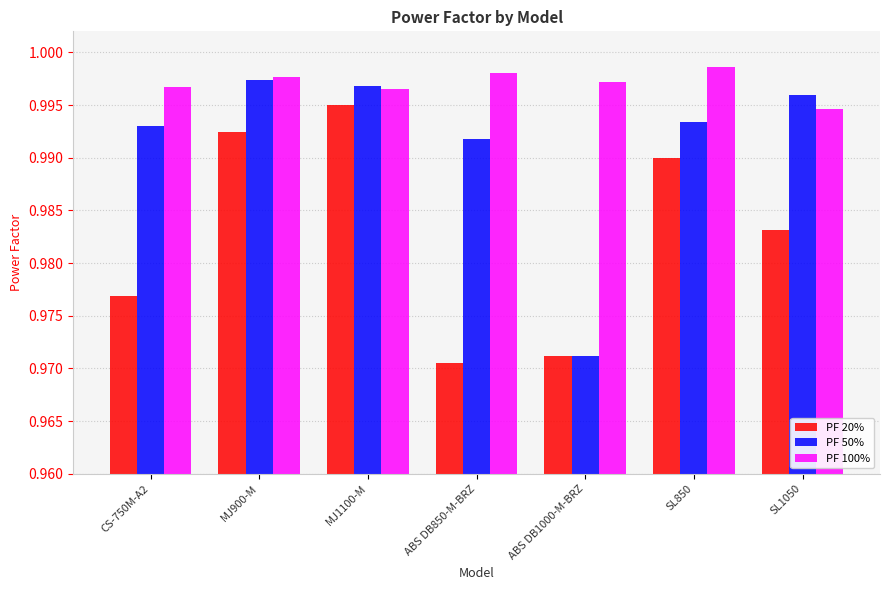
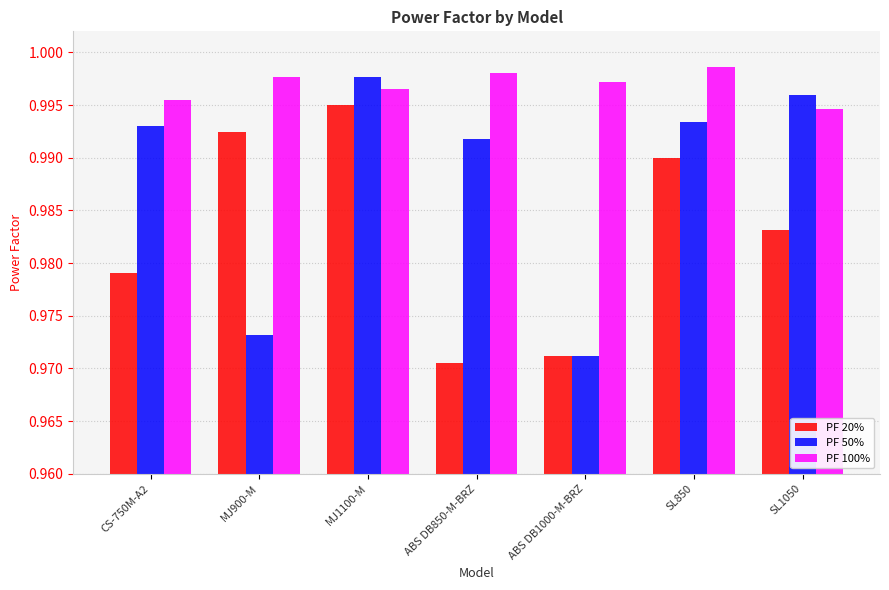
  {
    "PF 20%": {
-     "CS-750M-A2": 0.9769,
+     "CS-750M-A2": 0.9791,
      "MJ900-M": 0.9924,
      "MJ1100-M": 0.9950,
      "ABS DB850-M-BRZ": 0.9705,
      "ABS DB1000-M-BRZ": 0.9712,
      "SL850": 0.9900,
      "SL1050": 0.9831
    },
    "PF 50%": {
      "CS-750M-A2": 0.9930,
-     "MJ900-M": 0.9974,
-     "MJ1100-M": 0.9968,
+     "MJ900-M": 0.9732,
+     "MJ1100-M": 0.9977,
      "ABS DB850-M-BRZ": 0.9918,
      "ABS DB1000-M-BRZ": 0.9712,
      "SL850": 0.9934,
      "SL1050": 0.9960
    },
    "PF 100%": {
-     "CS-750M-A2": 0.9967,
+     "CS-750M-A2": 0.9955,
      "MJ900-M": 0.9977,
      "MJ1100-M": 0.9965,
      "ABS DB850-M-BRZ": 0.9980,
      "ABS DB1000-M-BRZ": 0.9972,
      "SL850": 0.9986,
      "SL1050": 0.9946
    }
  }
